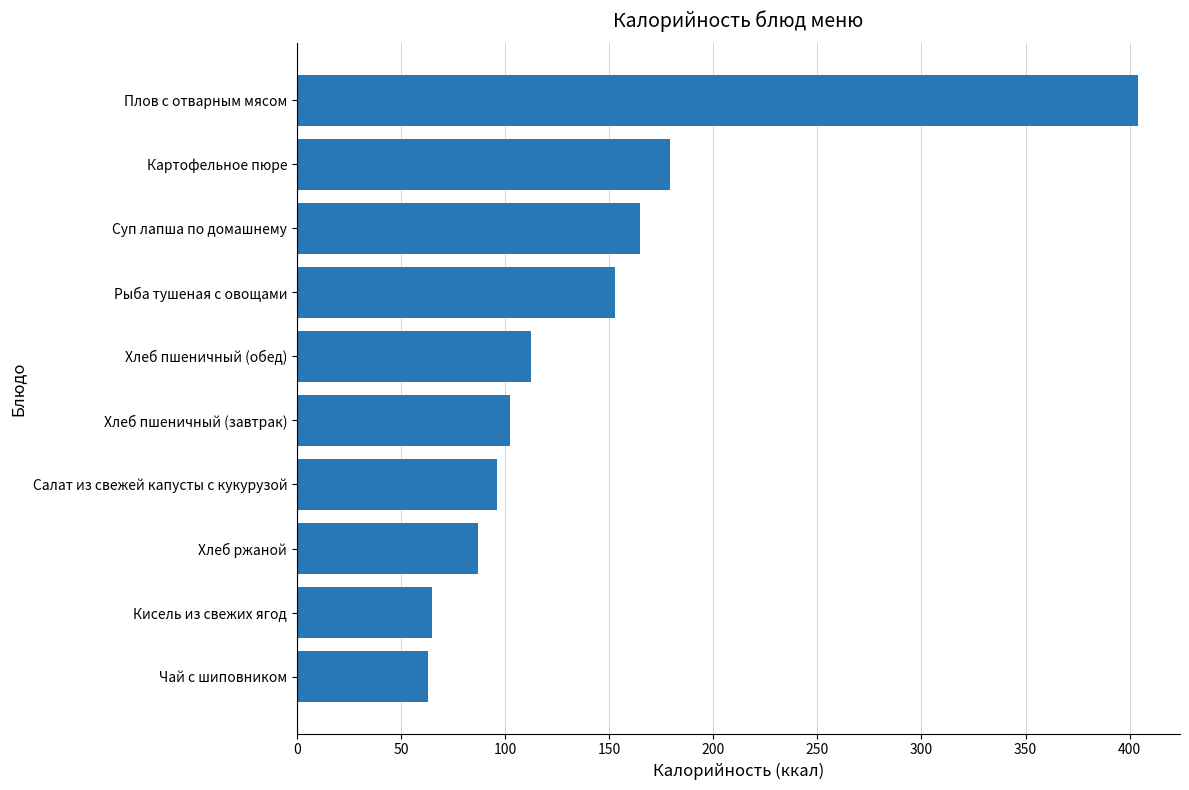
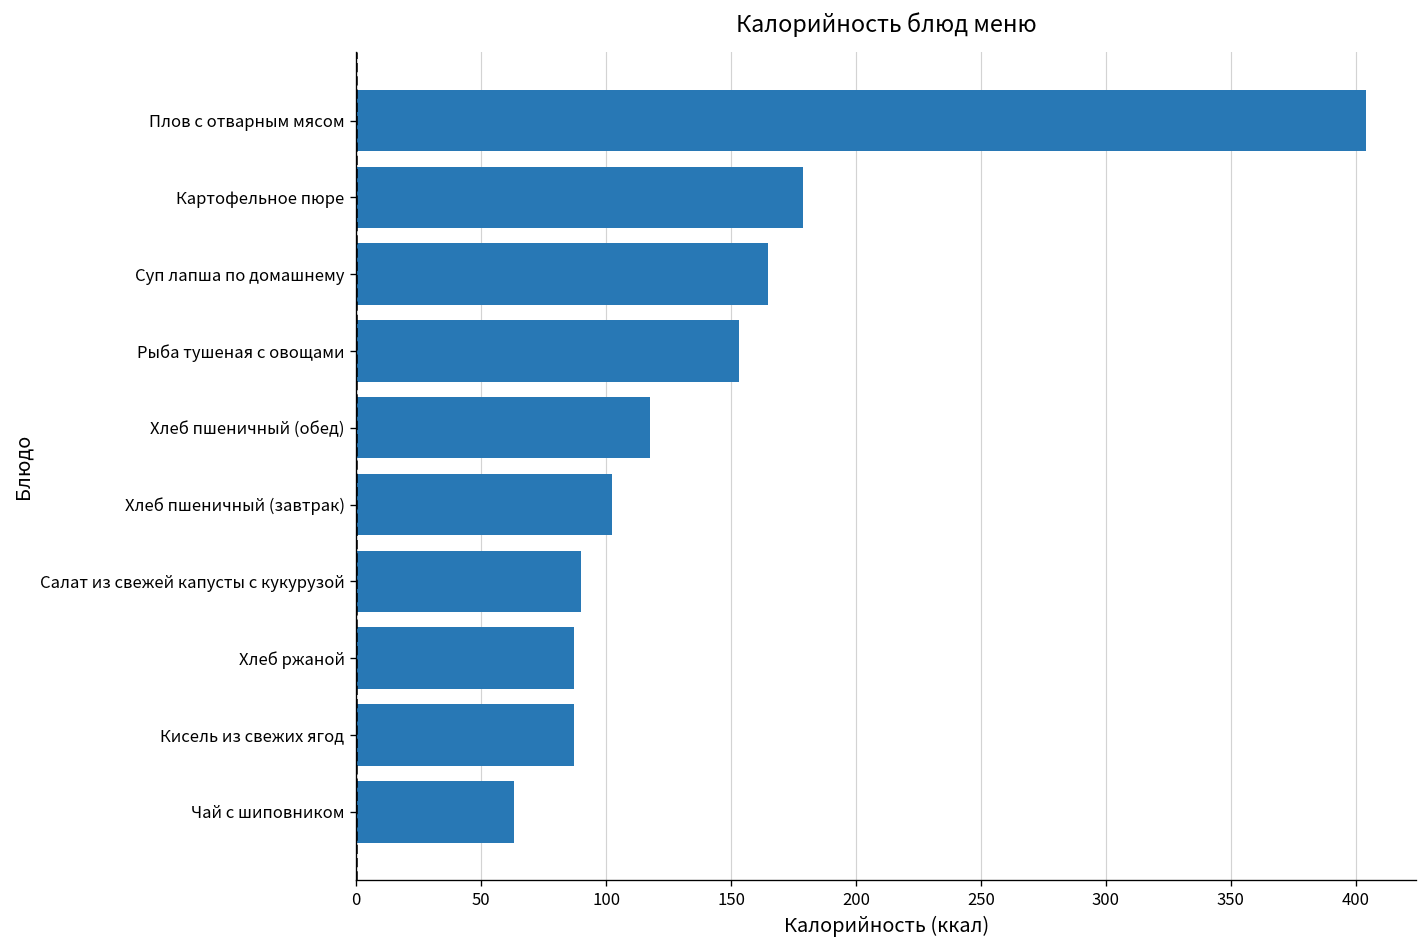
  {
    "Плов с отварным мясом": 404,
    "Картофельное пюре": 179,
    "Суп лапша по домашнему": 165,
    "Рыба тушеная с овощами": 153,
-   "Хлеб пшеничный (обед)": 112,
+   "Хлеб пшеничный (обед)": 118,
    "Хлеб пшеничный (завтрак)": 102,
-   "Салат из свежей капусты с кукурузой": 96,
+   "Салат из свежей капусты с кукурузой": 90,
    "Хлеб ржаной": 87,
-   "Кисель из свежих ягод": 65,
+   "Кисель из свежих ягод": 87,
    "Чай с шиповником": 63
  }
